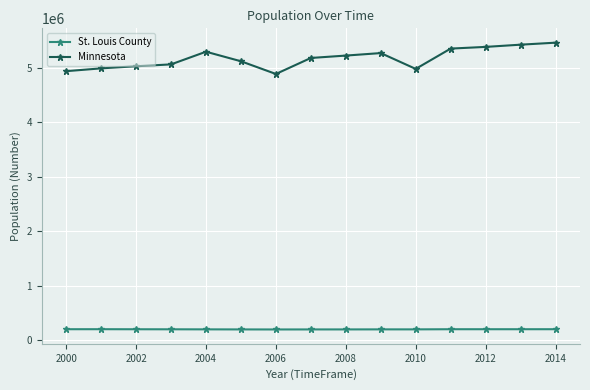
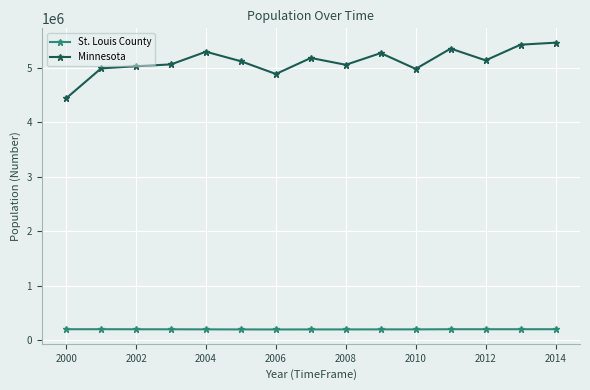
  {
    "St. Louis County": {
      "2000": 200000,
      "2002": 200000,
      "2004": 200000,
      "2006": 200000,
      "2008": 200000,
      "2010": 200000,
      "2012": 200000,
      "2014": 200000
    },
    "Minnesota": {
-     "2000": 4900000,
+     "2000": 4400000,
      "2002": 5000000,
      "2004": 5300000,
      "2006": 4900000,
-     "2008": 5200000,
+     "2008": 5100000,
      "2010": 5000000,
-     "2012": 5400000,
+     "2012": 5100000,
      "2014": 5500000
    }
  }
